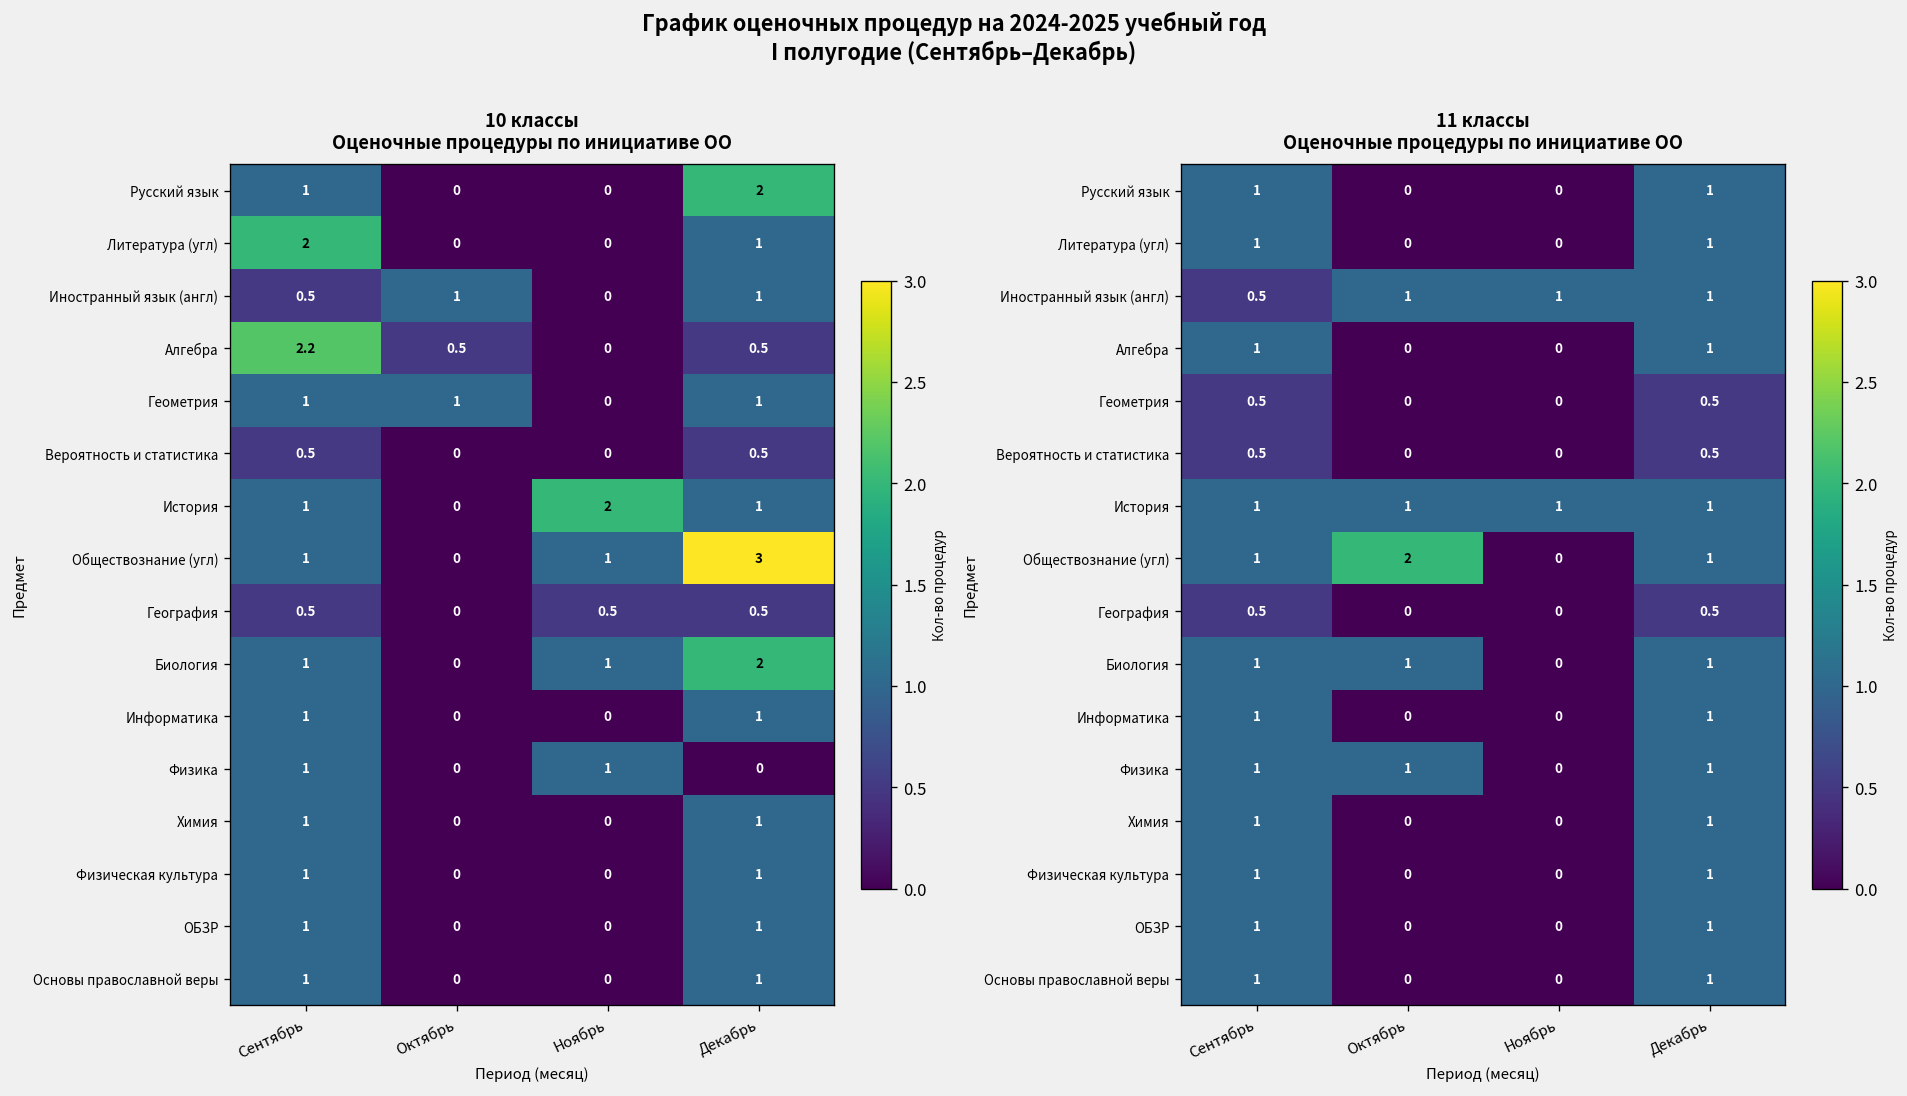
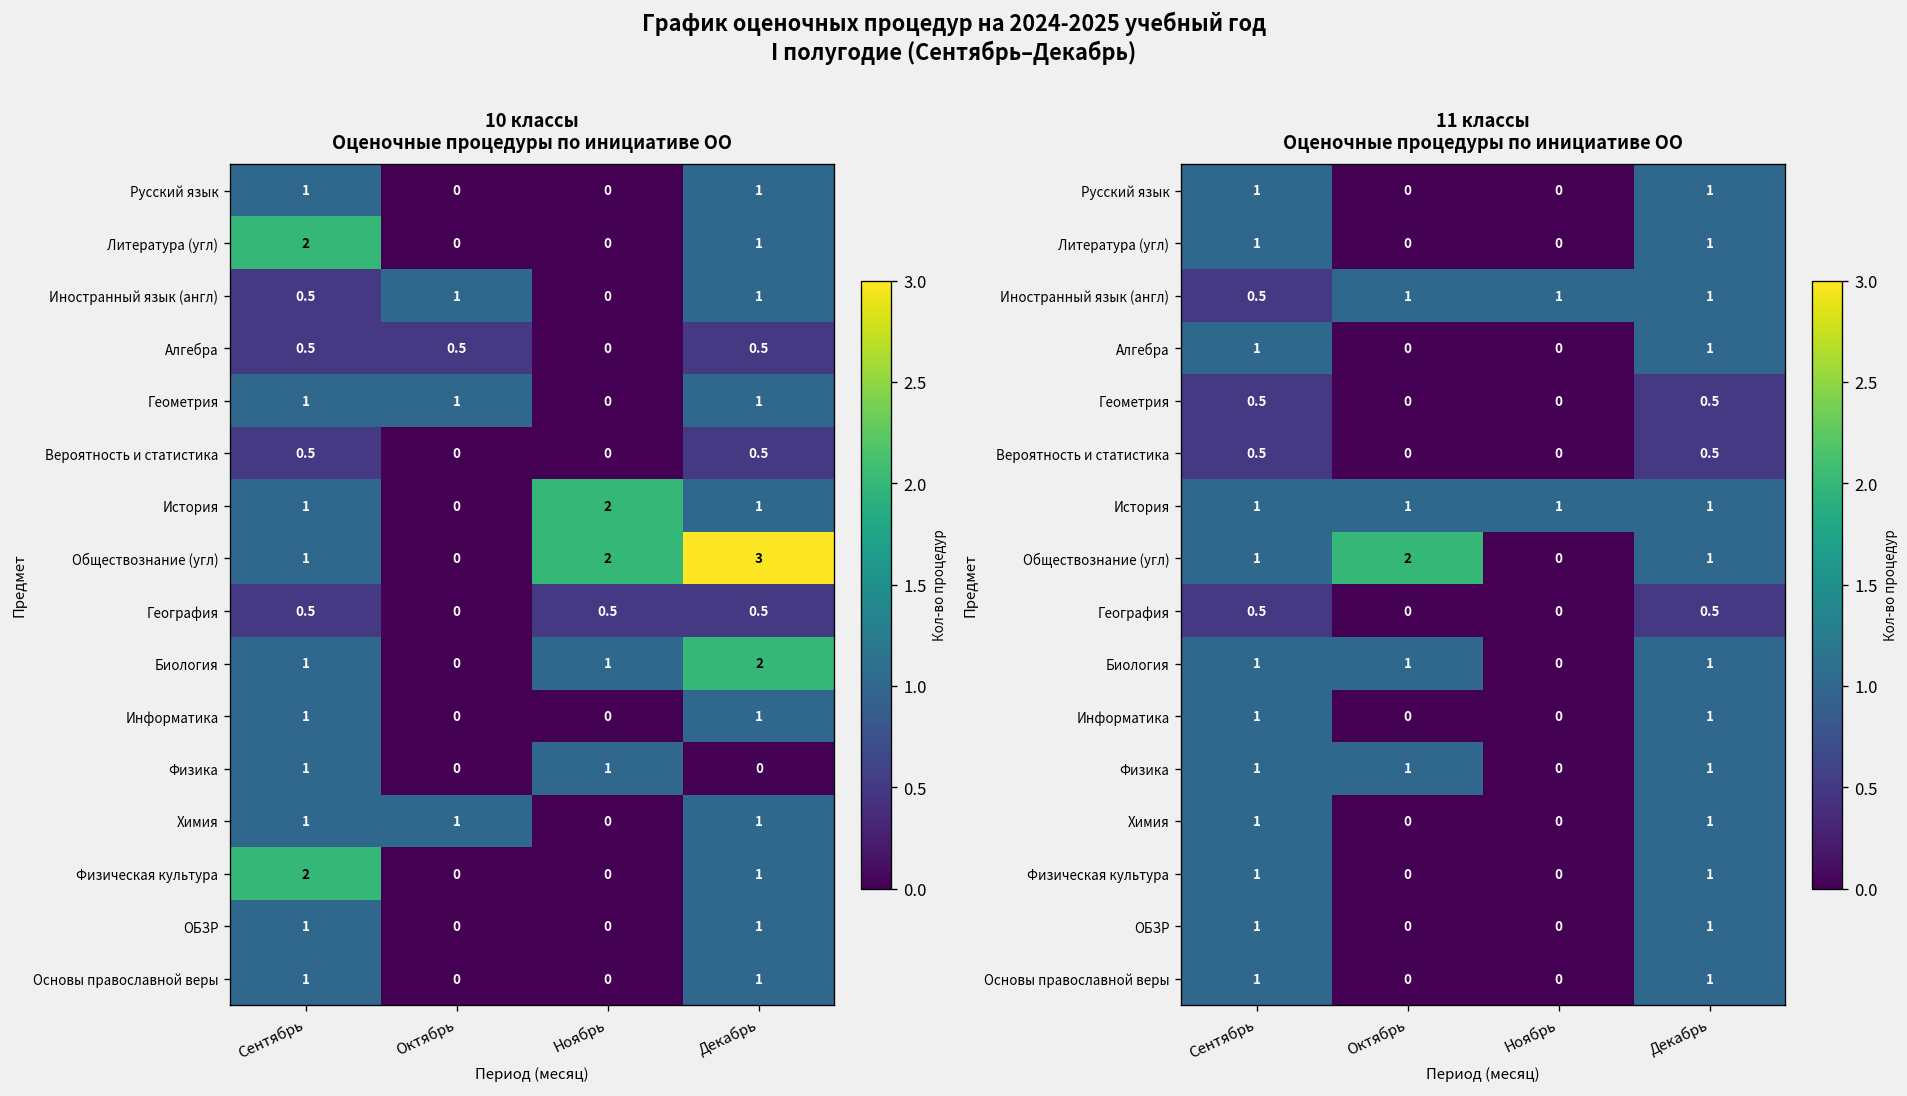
  {
    "10 классы Оценочные процедуры по инициативе ОО": {
      "Русский язык": {
        "Сентябрь": 1,
        "Октябрь": 0,
        "Ноябрь": 0,
-       "Декабрь": 2
+       "Декабрь": 1
      },
      "Литература (угл)": {
        "Сентябрь": 2,
        "Октябрь": 0,
        "Ноябрь": 0,
        "Декабрь": 1
      },
      "Иностранный язык (англ)": {
        "Сентябрь": 0.5,
        "Октябрь": 1,
        "Ноябрь": 0,
        "Декабрь": 1
      },
      "Алгебра": {
-       "Сентябрь": 2.2,
+       "Сентябрь": 0.5,
        "Октябрь": 0.5,
        "Ноябрь": 0,
        "Декабрь": 0.5
      },
      "Геометрия": {
        "Сентябрь": 1,
        "Октябрь": 1,
        "Ноябрь": 0,
        "Декабрь": 1
      },
      "Вероятность и статистика": {
        "Сентябрь": 0.5,
        "Октябрь": 0,
        "Ноябрь": 0,
        "Декабрь": 0.5
      },
      "История": {
        "Сентябрь": 1,
        "Октябрь": 0,
        "Ноябрь": 2,
        "Декабрь": 1
      },
      "Обществознание (угл)": {
        "Сентябрь": 1,
        "Октябрь": 0,
-       "Ноябрь": 1,
+       "Ноябрь": 2,
        "Декабрь": 3
      },
      "География": {
        "Сентябрь": 0.5,
        "Октябрь": 0,
        "Ноябрь": 0.5,
        "Декабрь": 0.5
      },
      "Биология": {
        "Сентябрь": 1,
        "Октябрь": 0,
        "Ноябрь": 1,
        "Декабрь": 2
      },
      "Информатика": {
        "Сентябрь": 1,
        "Октябрь": 0,
        "Ноябрь": 0,
        "Декабрь": 1
      },
      "Физика": {
        "Сентябрь": 1,
        "Октябрь": 0,
        "Ноябрь": 1,
        "Декабрь": 0
      },
      "Химия": {
        "Сентябрь": 1,
-       "Октябрь": 0,
+       "Октябрь": 1,
        "Ноябрь": 0,
        "Декабрь": 1
      },
      "Физическая культура": {
-       "Сентябрь": 1,
+       "Сентябрь": 2,
        "Октябрь": 0,
        "Ноябрь": 0,
        "Декабрь": 1
      },
      "ОБЗР": {
        "Сентябрь": 1,
        "Октябрь": 0,
        "Ноябрь": 0,
        "Декабрь": 1
      },
      "Основы православной веры": {
        "Сентябрь": 1,
        "Октябрь": 0,
        "Ноябрь": 0,
        "Декабрь": 1
      }
    },
    "11 классы Оценочные процедуры по инициативе ОО": {
      "Русский язык": {
        "Сентябрь": 1,
        "Октябрь": 0,
        "Ноябрь": 0,
        "Декабрь": 1
      },
      "Литература (угл)": {
        "Сентябрь": 1,
        "Октябрь": 0,
        "Ноябрь": 0,
        "Декабрь": 1
      },
      "Иностранный язык (англ)": {
        "Сентябрь": 0.5,
        "Октябрь": 1,
        "Ноябрь": 1,
        "Декабрь": 1
      },
      "Алгебра": {
        "Сентябрь": 1,
        "Октябрь": 0,
        "Ноябрь": 0,
        "Декабрь": 1
      },
      "Геометрия": {
        "Сентябрь": 0.5,
        "Октябрь": 0,
        "Ноябрь": 0,
        "Декабрь": 0.5
      },
      "Вероятность и статистика": {
        "Сентябрь": 0.5,
        "Октябрь": 0,
        "Ноябрь": 0,
        "Декабрь": 0.5
      },
      "История": {
        "Сентябрь": 1,
        "Октябрь": 1,
        "Ноябрь": 1,
        "Декабрь": 1
      },
      "Обществознание (угл)": {
        "Сентябрь": 1,
        "Октябрь": 2,
        "Ноябрь": 0,
        "Декабрь": 1
      },
      "География": {
        "Сентябрь": 0.5,
        "Октябрь": 0,
        "Ноябрь": 0,
        "Декабрь": 0.5
      },
      "Биология": {
        "Сентябрь": 1,
        "Октябрь": 1,
        "Ноябрь": 0,
        "Декабрь": 1
      },
      "Информатика": {
        "Сентябрь": 1,
        "Октябрь": 0,
        "Ноябрь": 0,
        "Декабрь": 1
      },
      "Физика": {
        "Сентябрь": 1,
        "Октябрь": 1,
        "Ноябрь": 0,
        "Декабрь": 1
      },
      "Химия": {
        "Сентябрь": 1,
        "Октябрь": 0,
        "Ноябрь": 0,
        "Декабрь": 1
      },
      "Физическая культура": {
        "Сентябрь": 1,
        "Октябрь": 0,
        "Ноябрь": 0,
        "Декабрь": 1
      },
      "ОБЗР": {
        "Сентябрь": 1,
        "Октябрь": 0,
        "Ноябрь": 0,
        "Декабрь": 1
      },
      "Основы православной веры": {
        "Сентябрь": 1,
        "Октябрь": 0,
        "Ноябрь": 0,
        "Декабрь": 1
      }
    }
  }
